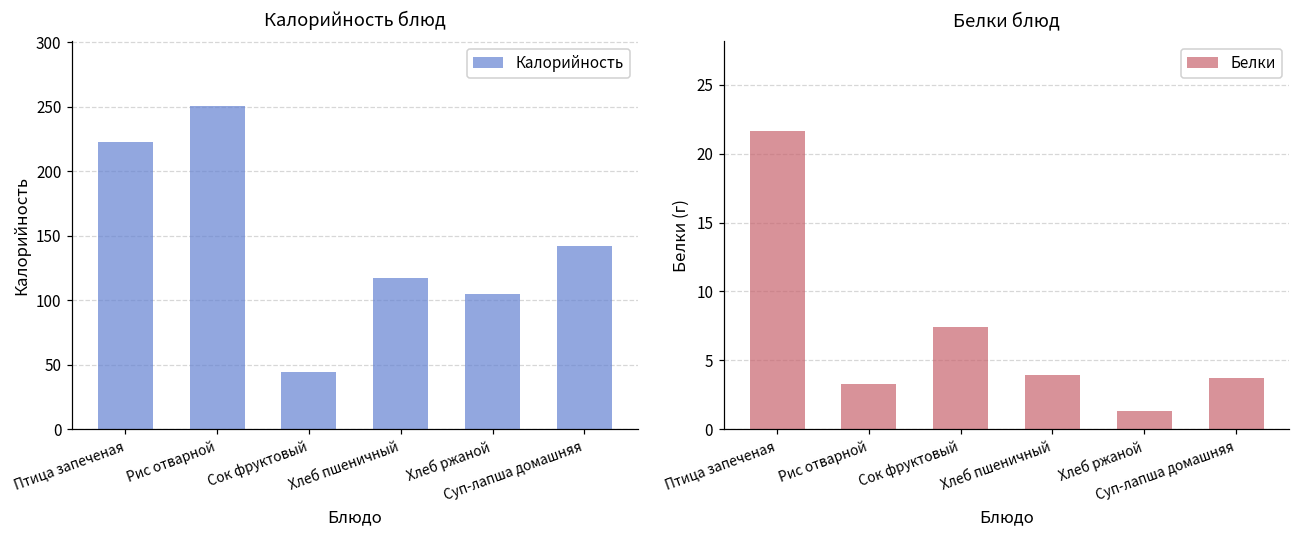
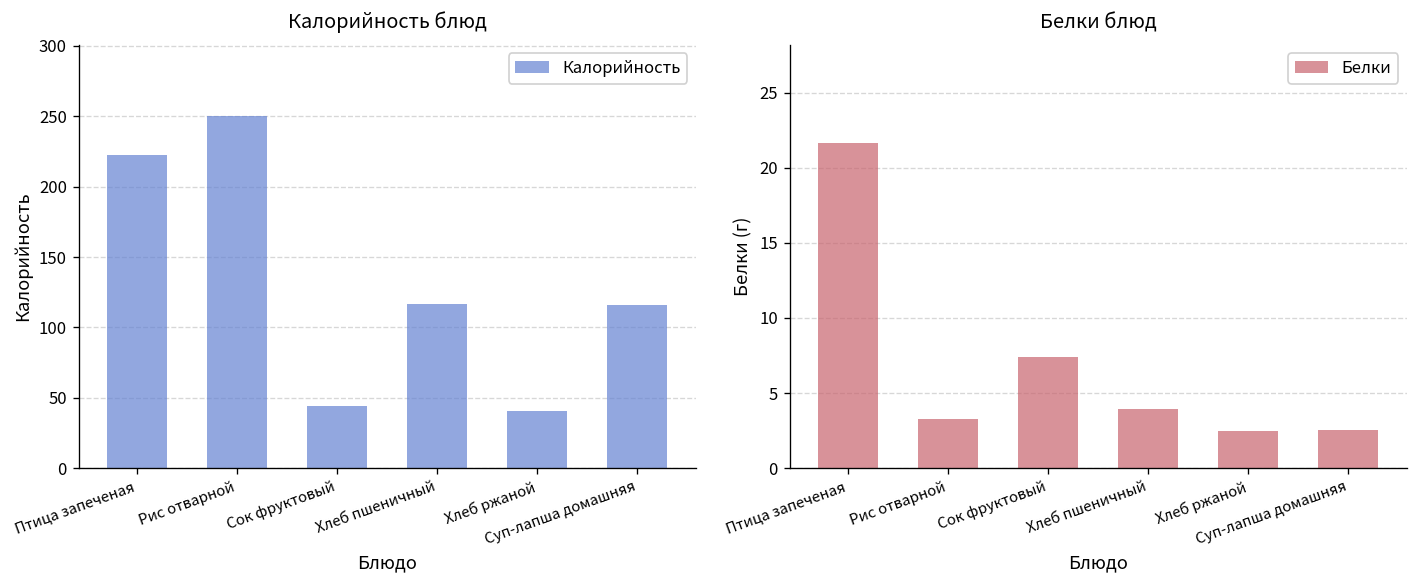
  {
    "Калорийность блюд": {
      "Птица запеченая": 222,
      "Рис отварной": 250,
      "Сок фруктовый": 44,
      "Хлеб пшеничный": 117,
-     "Хлеб ржаной": 105,
-     "Суп-лапша домашняя": 142
+     "Хлеб ржаной": 41,
+     "Суп-лапша домашняя": 116
    },
    "Белки блюд": {
      "Птица запеченая": 21.7,
      "Рис отварной": 3.3,
      "Сок фруктовый": 7.4,
      "Хлеб пшеничный": 4.0,
-     "Хлеб ржаной": 1.3,
-     "Суп-лапша домашняя": 3.7
+     "Хлеб ржаной": 2.5,
+     "Суп-лапша домашняя": 2.6
    }
  }
